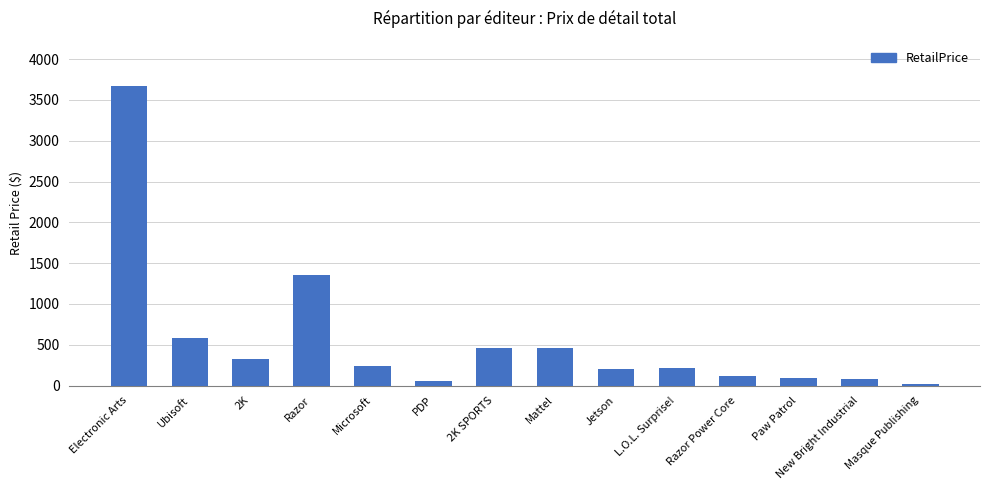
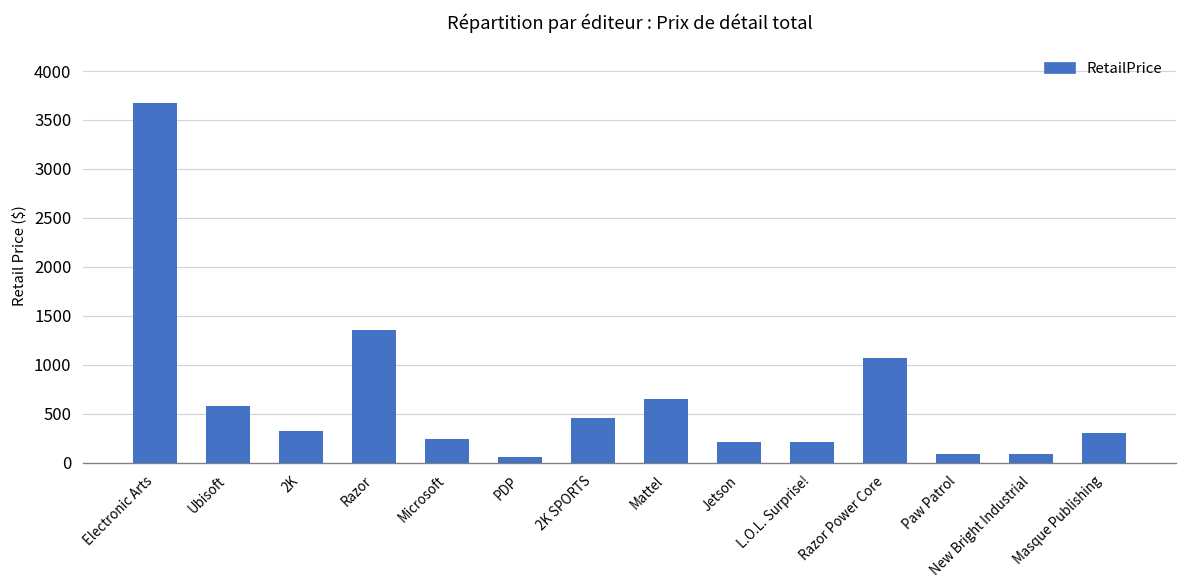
  {
    "Electronic Arts": 3700,
    "Ubisoft": 600,
    "2K": 300,
    "Razor": 1400,
    "Microsoft": 200,
    "PDP": 100,
    "2K SPORTS": 500,
-   "Mattel": 500,
+   "Mattel": 600,
    "Jetson": 200,
    "L.O.L. Surprise!": 200,
-   "Razor Power Core": 100,
+   "Razor Power Core": 1100,
    "Paw Patrol": 100,
    "New Bright Industrial": 100,
-   "Masque Publishing": 0
+   "Masque Publishing": 300
  }
